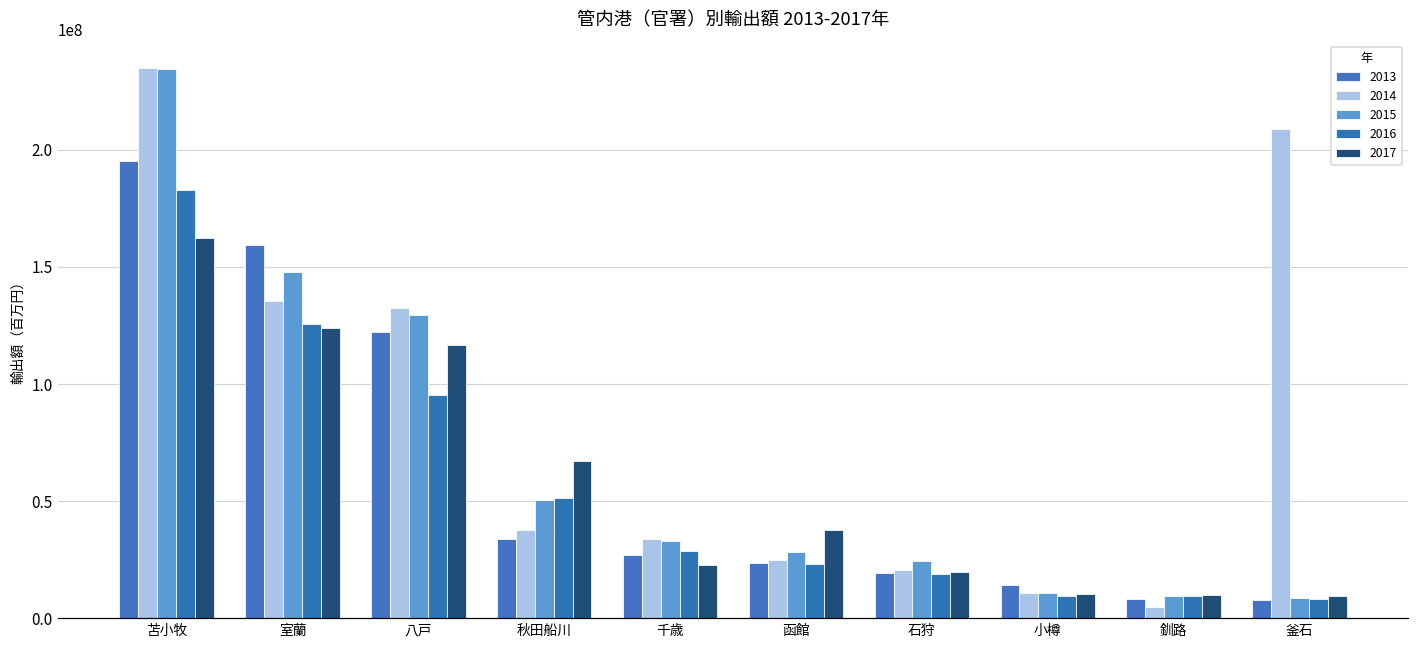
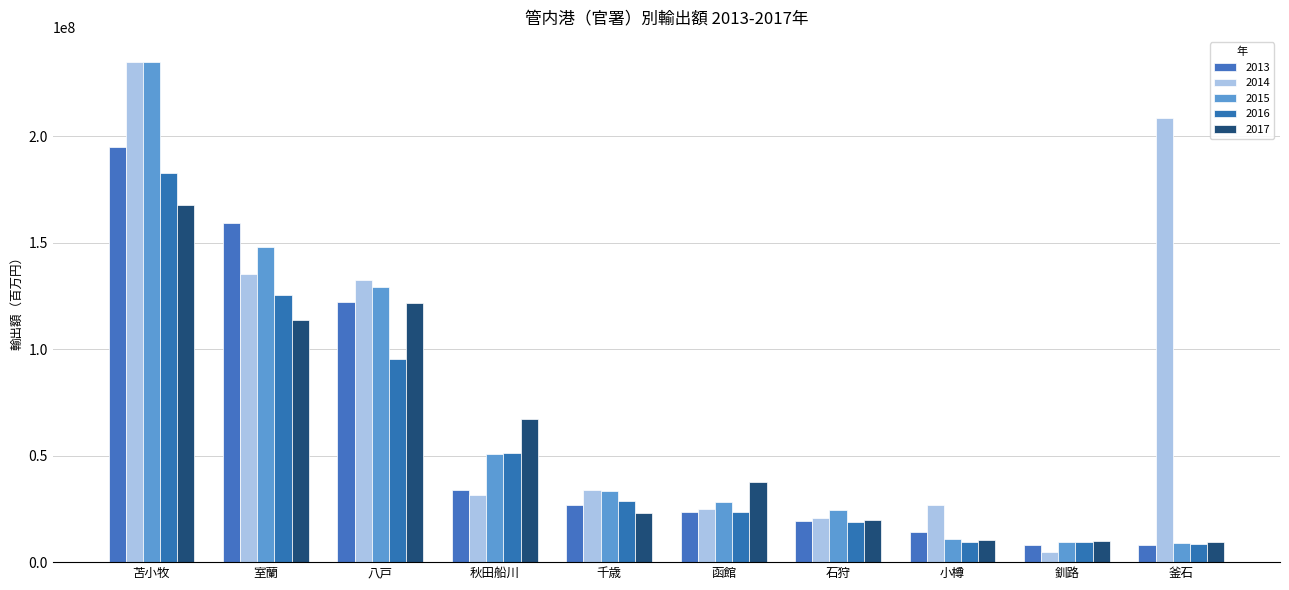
  {
    "2014": {
      "苫小牧": 235000000,
      "室蘭": 135000000,
      "八戸": 133000000,
-     "秋田船川": 38000000,
+     "秋田船川": 32000000,
      "千歳": 34000000,
      "函館": 25000000,
      "石狩": 21000000,
-     "小樽": 11000000,
+     "小樽": 27000000,
      "釧路": 5000000,
      "釜石": 209000000
    },
    "2017": {
-     "苫小牧": 162000000,
-     "室蘭": 124000000,
-     "八戸": 117000000,
+     "苫小牧": 168000000,
+     "室蘭": 113000000,
+     "八戸": 121000000,
      "秋田船川": 67000000,
      "千歳": 23000000,
      "函館": 38000000,
      "石狩": 20000000,
      "小樽": 10000000,
      "釧路": 10000000,
      "釜石": 9000000
    }
  }
